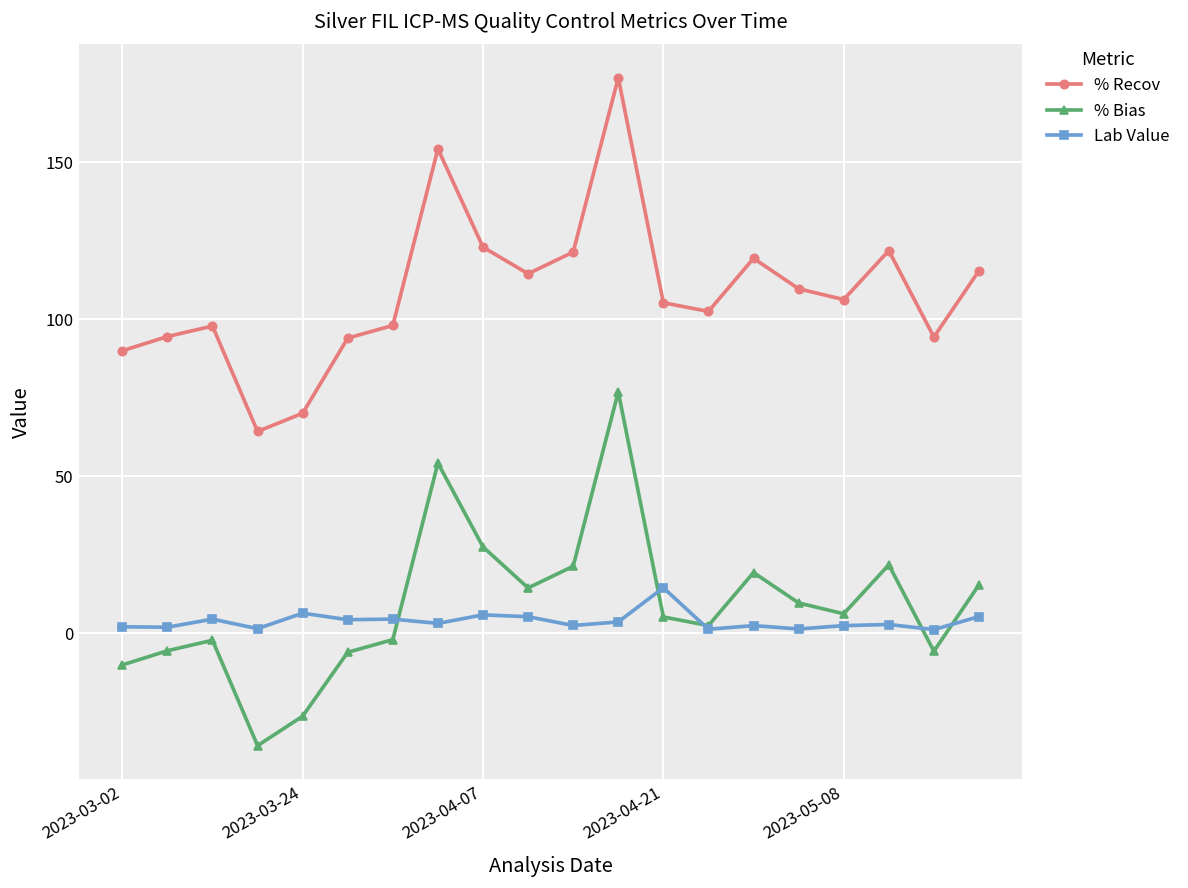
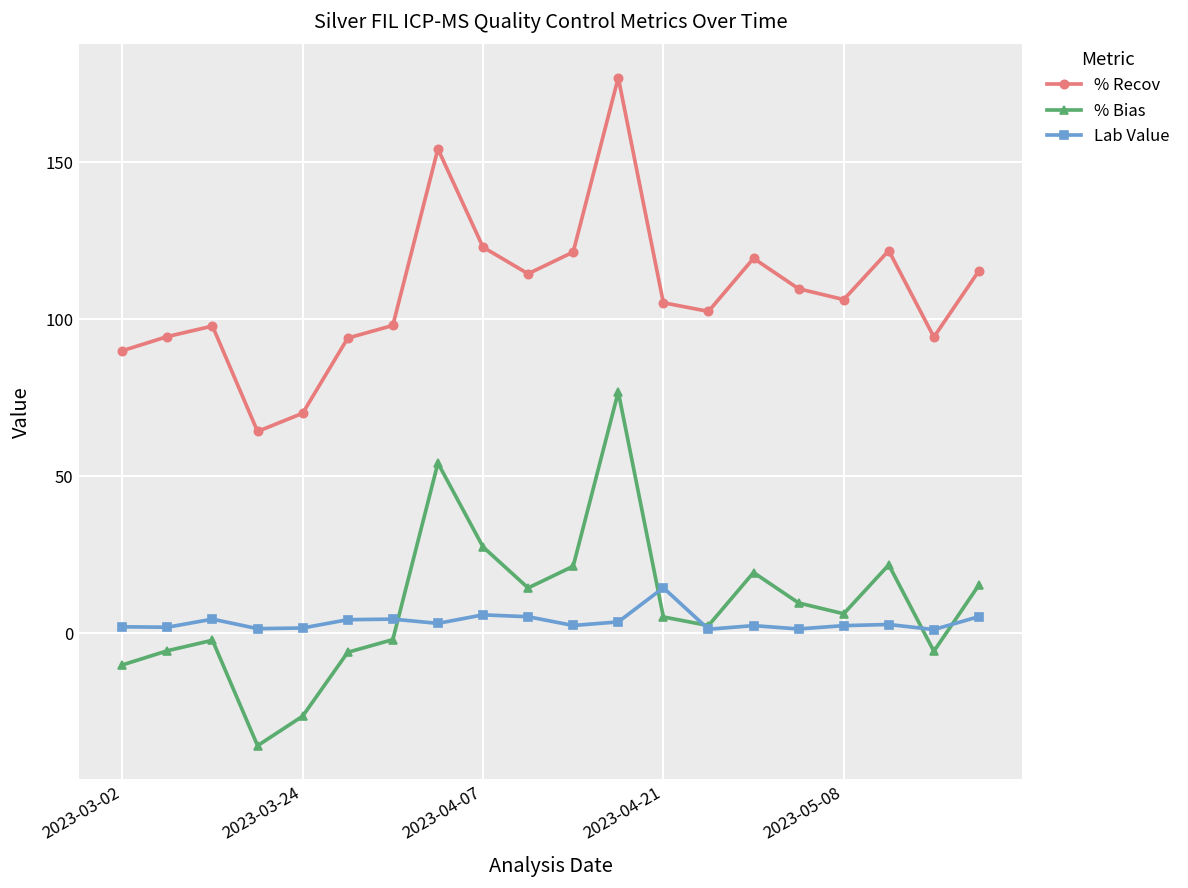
  {
    "% Recov": {
      "2023-03-02": 90,
      "2023-03-24": 70,
      "2023-04-07": 123,
      "2023-04-21": 105,
      "2023-05-08": 106
    },
    "% Bias": {
      "2023-03-02": -10,
      "2023-03-24": -26,
      "2023-04-07": 28,
      "2023-04-21": 5,
      "2023-05-08": 6
    },
    "Lab Value": {
      "2023-03-02": 2,
-     "2023-03-24": 6,
+     "2023-03-24": 2,
      "2023-04-07": 6,
      "2023-04-21": 15,
      "2023-05-08": 2
    }
  }
